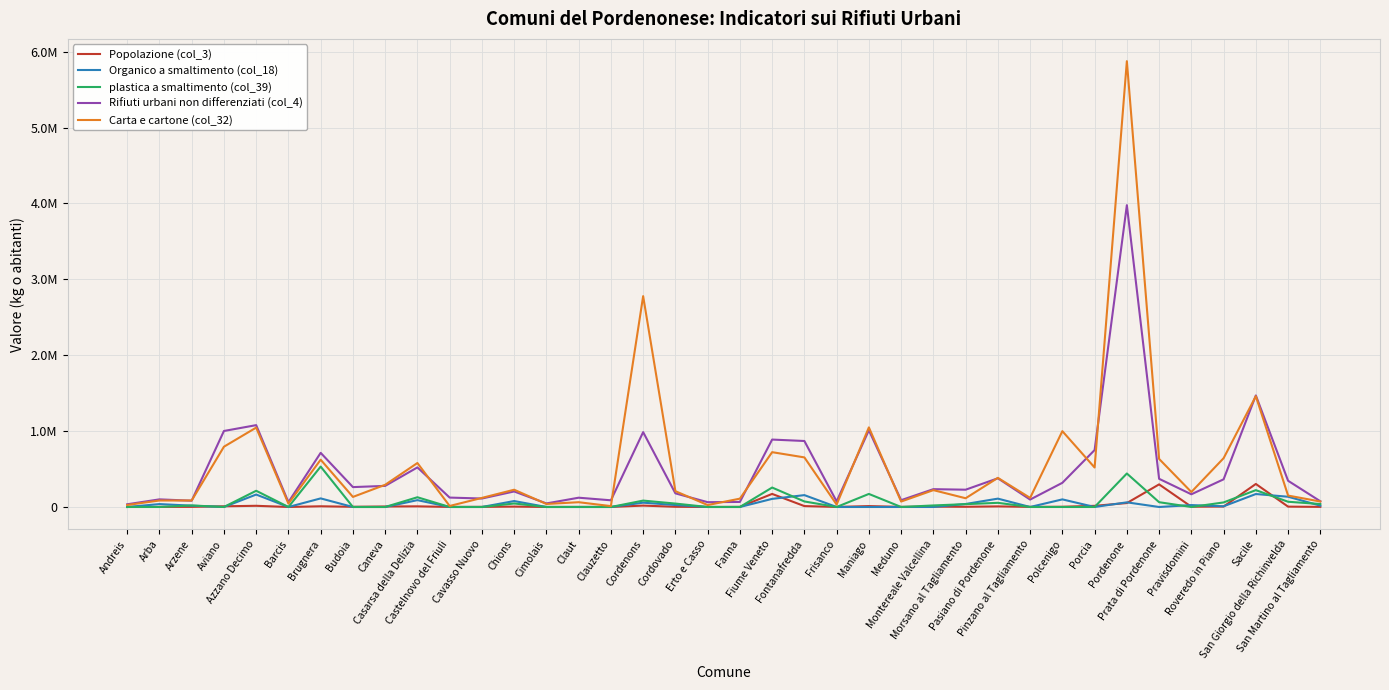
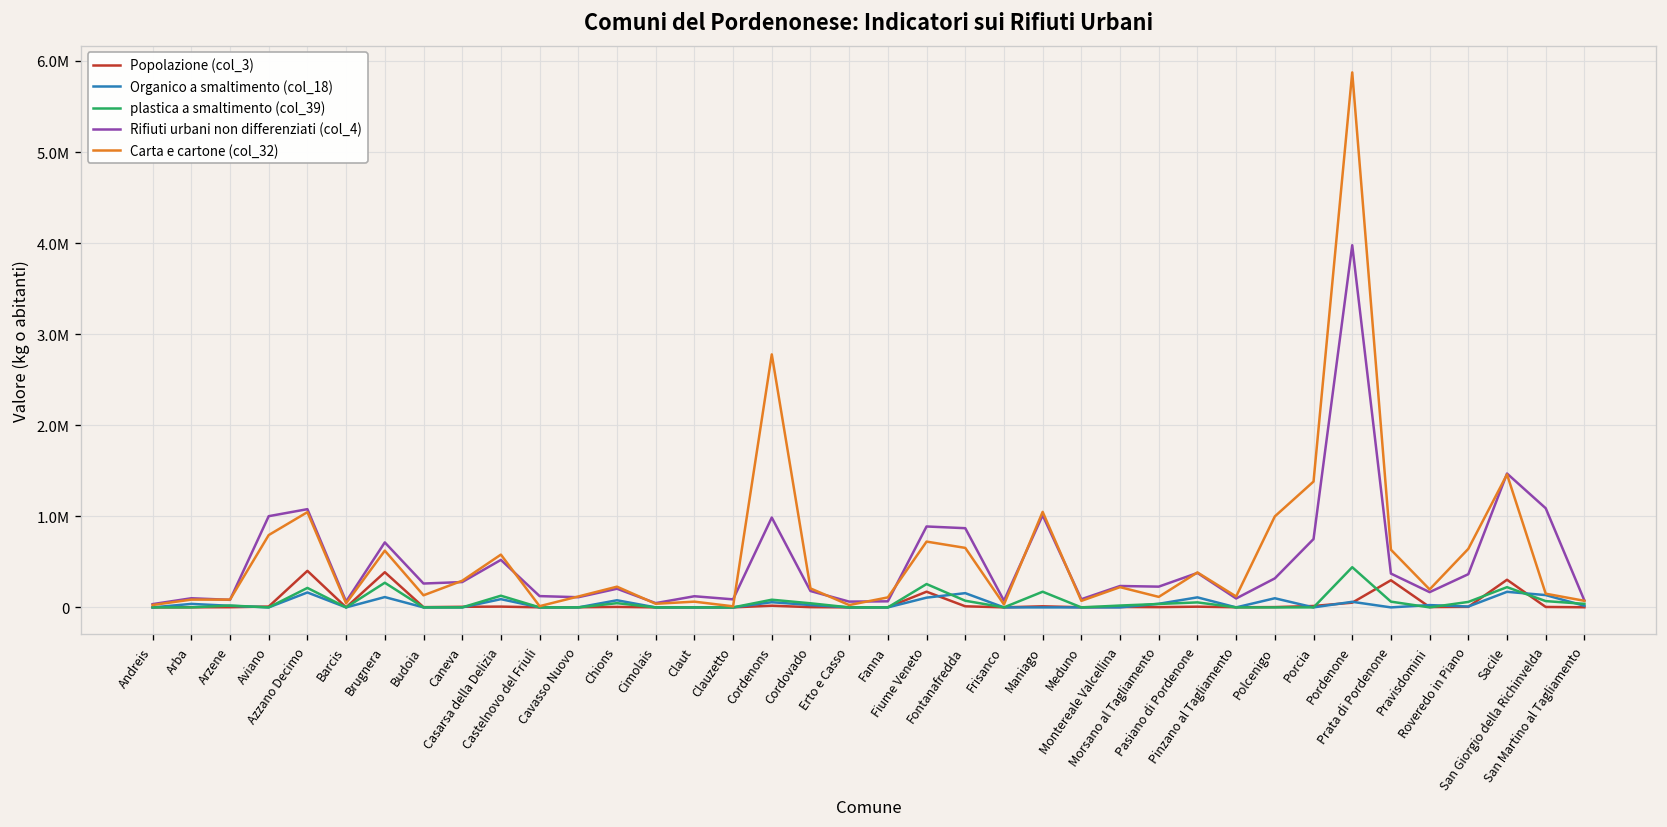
  {
    "Popolazione (col_3)": {
-     "Azzano Decimo": 0,
-     "Brugnera": 0,
+     "Azzano Decimo": 400000,
+     "Brugnera": 400000,
      "Casarsa della Delizia": 0,
      "Chions": 0,
      "Cordenons": 0,
      "Fiume Veneto": 200000,
      "Fontanafredda": 0,
      "Morsano al Tagliamento": 0,
      "Pasiano di Pordenone": 0,
      "Prata di Pordenone": 300000,
      "Sacile": 300000,
      "San Giorgio della Richinvelda": 0
    },
    "Organico a smaltimento (col_18)": {
      "Arba": 0,
      "Azzano Decimo": 200000,
      "Brugnera": 100000,
      "Casarsa della Delizia": 100000,
      "Fiume Veneto": 100000,
      "Fontanafredda": 200000,
      "Pasiano di Pordenone": 100000,
      "Polcenigo": 100000,
      "Prata di Pordenone": 0,
      "Sacile": 200000
    },
    "plastica a smaltimento (col_39)": {
      "Azzano Decimo": 200000,
-     "Brugnera": 500000,
+     "Brugnera": 300000,
      "Casarsa della Delizia": 100000,
      "Fiume Veneto": 300000,
      "Fontanafredda": 100000,
      "Maniago": 200000,
      "Pasiano di Pordenone": 100000,
      "Pordenone": 400000,
      "Prata di Pordenone": 100000,
      "Roveredo in Piano": 100000,
      "Sacile": 200000,
      "San Giorgio della Richinvelda": 100000
    },
    "Rifiuti urbani non differenziati (col_4)": {
      "Aviano": 1000000,
      "Brugnera": 700000,
      "Budoia": 300000,
      "Casarsa della Delizia": 500000,
      "Castelnovo del Friuli": 100000,
      "Claut": 100000,
      "Clauzetto": 100000,
      "Cordenons": 1000000,
      "Erto e Casso": 100000,
      "Fanna": 100000,
      "Fiume Veneto": 900000,
      "Fontanafredda": 900000,
      "Frisanco": 100000,
      "Maniago": 1000000,
      "Morsano al Tagliamento": 200000,
      "Polcenigo": 300000,
      "Porcia": 800000,
      "Pordenone": 4000000,
      "Prata di Pordenone": 400000,
      "Roveredo in Piano": 400000,
-     "San Giorgio della Richinvelda": 300000
+     "San Giorgio della Richinvelda": 1100000
    },
    "Carta e cartone (col_32)": {
      "Aviano": 800000,
      "Brugnera": 600000,
      "Budoia": 100000,
      "Casarsa della Delizia": 600000,
      "Claut": 100000,
      "Cordenons": 2800000,
      "Fanna": 100000,
      "Fiume Veneto": 700000,
      "Fontanafredda": 700000,
      "Maniago": 1000000,
      "Morsano al Tagliamento": 100000,
      "Polcenigo": 1000000,
-     "Porcia": 500000,
+     "Porcia": 1400000,
      "Pordenone": 5900000,
      "Prata di Pordenone": 600000,
      "Roveredo in Piano": 600000
    }
  }
